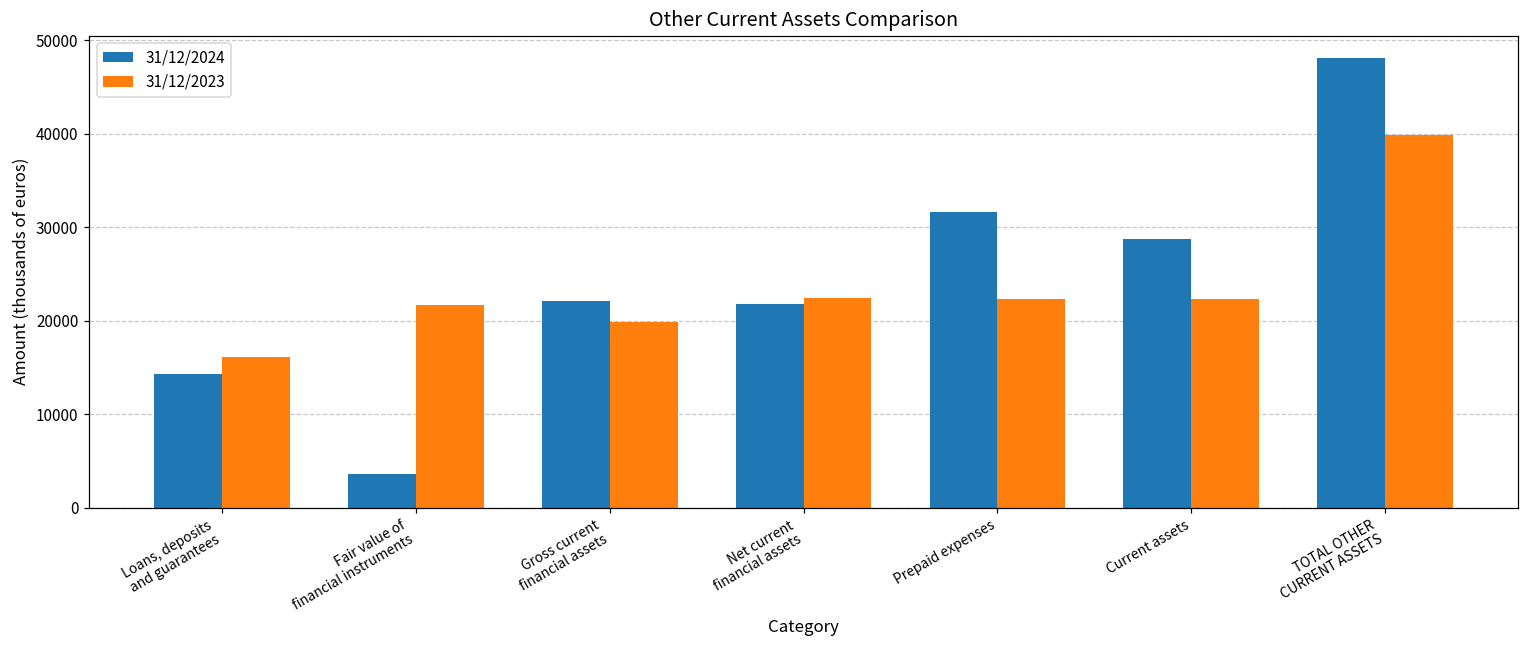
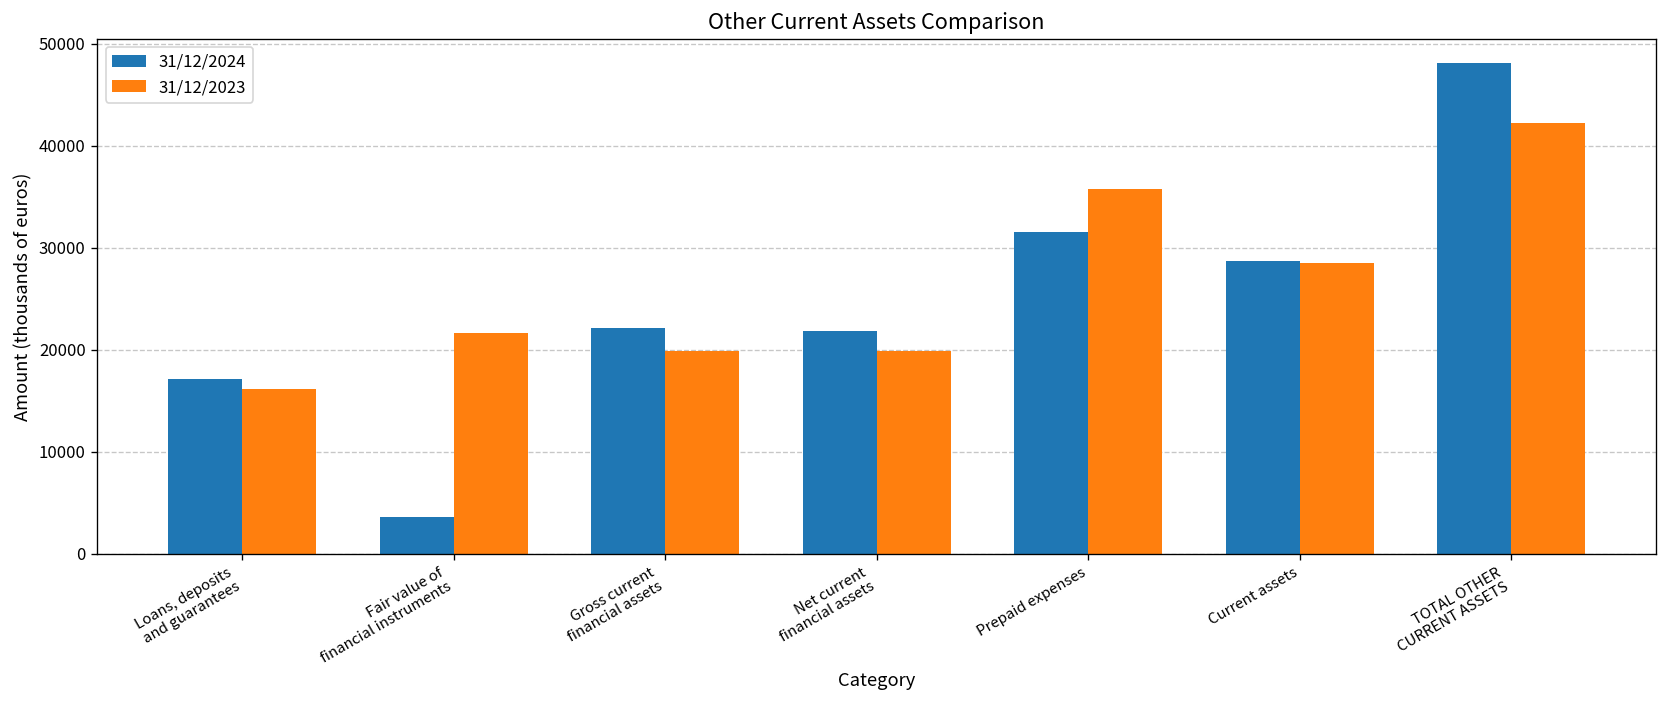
  {
    "31/12/2024": {
-     "Loans, deposits and guarantees": 14000,
+     "Loans, deposits and guarantees": 17000,
      "Fair value of financial instruments": 4000,
      "Gross current financial assets": 22000,
      "Net current financial assets": 22000,
      "Prepaid expenses": 32000,
      "Current assets": 29000,
      "TOTAL OTHER CURRENT ASSETS": 48000
    },
    "31/12/2023": {
      "Loans, deposits and guarantees": 16000,
      "Fair value of financial instruments": 22000,
      "Gross current financial assets": 20000,
-     "Net current financial assets": 22000,
-     "Prepaid expenses": 22000,
-     "Current assets": 22000,
-     "TOTAL OTHER CURRENT ASSETS": 40000
+     "Net current financial assets": 20000,
+     "Prepaid expenses": 36000,
+     "Current assets": 29000,
+     "TOTAL OTHER CURRENT ASSETS": 42000
    }
  }
